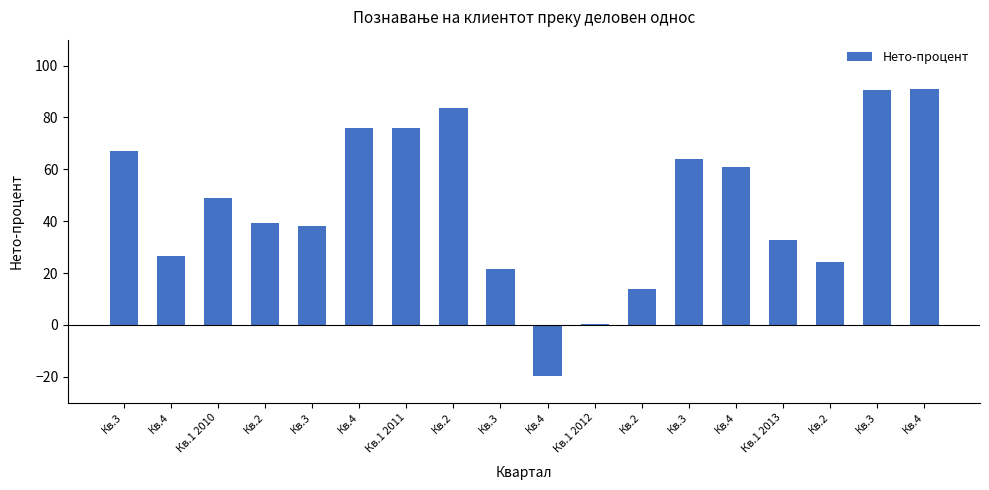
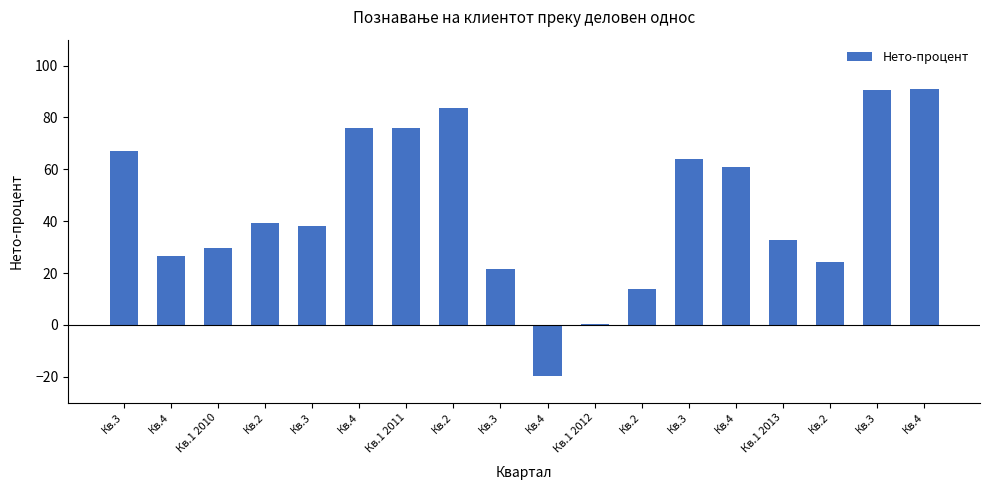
  {
-   "Кв.1 2010": 49,
+   "Кв.1 2010": 30,
    "Кв.1 2011": 76,
    "Кв.1 2013": 33
  }
